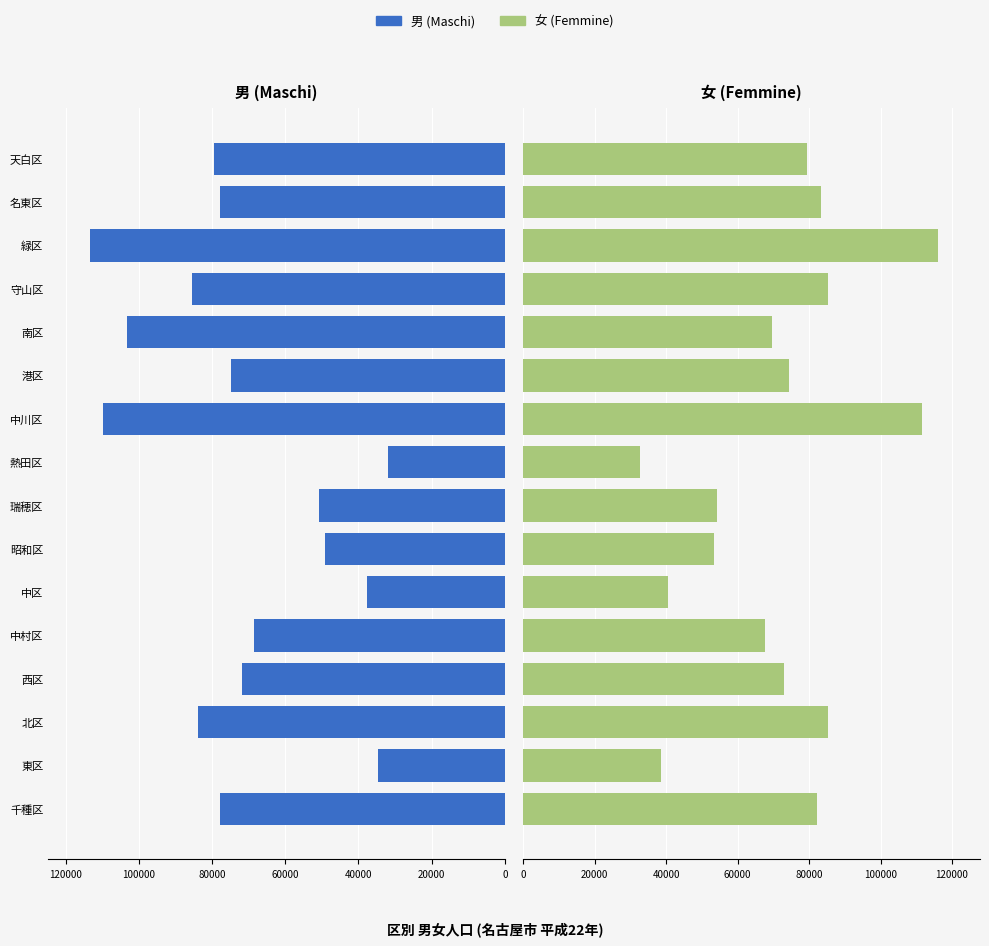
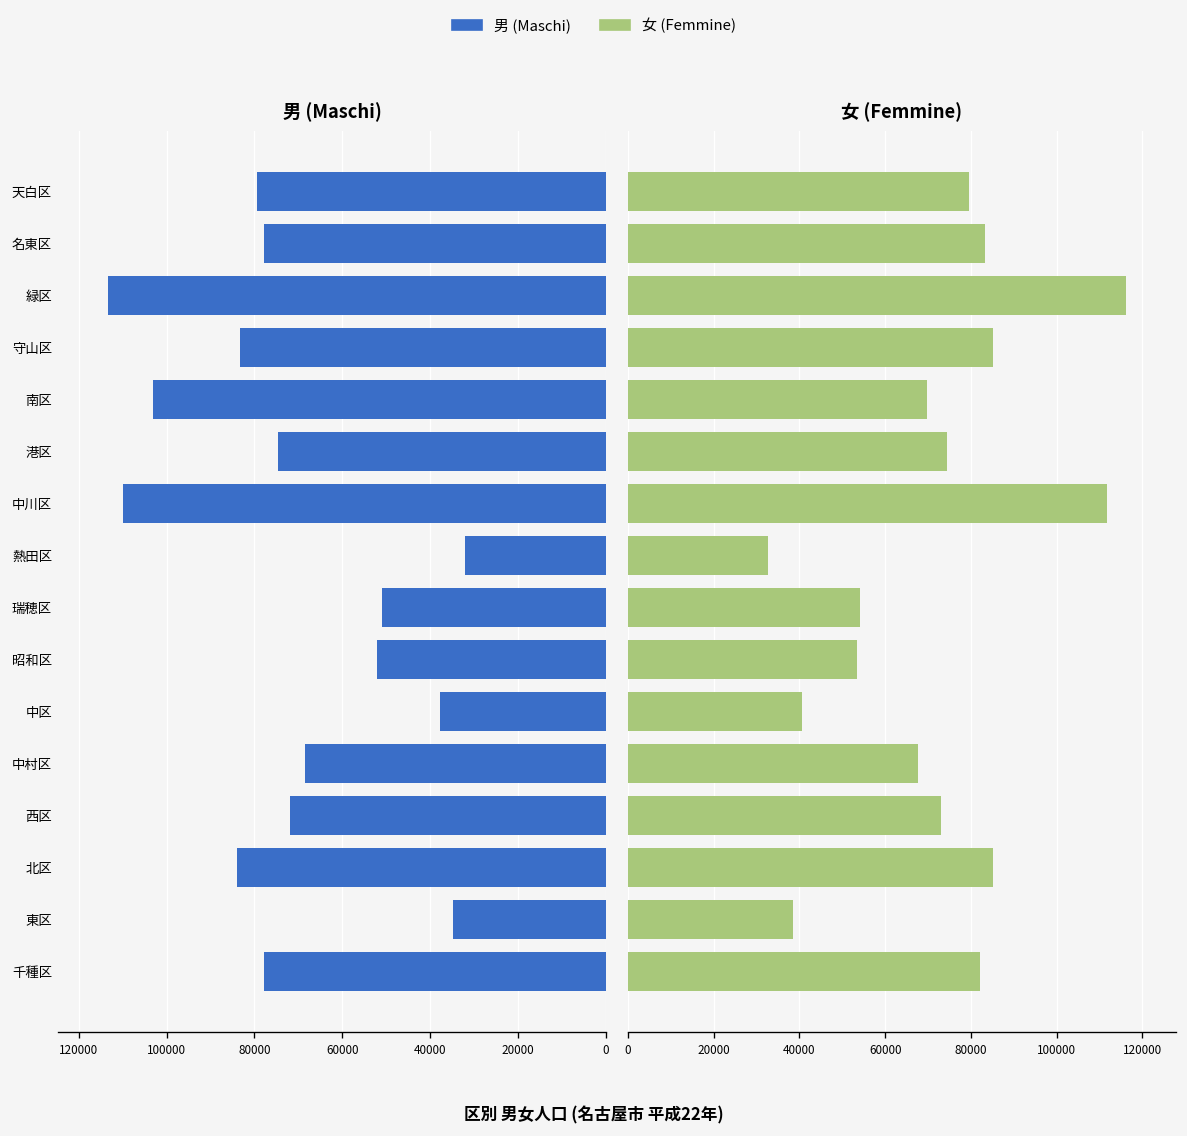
  {
    "男 (Maschi)": {
      "天白区": 79000,
      "名東区": 78000,
      "緑区": 113000,
-     "守山区": 86000,
+     "守山区": 83000,
      "南区": 103000,
      "港区": 75000,
      "中川区": 110000,
      "熱田区": 32000,
      "瑞穂区": 51000,
-     "昭和区": 49000,
+     "昭和区": 52000,
      "中区": 38000,
      "中村区": 68000,
      "西区": 72000,
      "北区": 84000,
      "東区": 35000,
      "千種区": 78000
    }
  }
